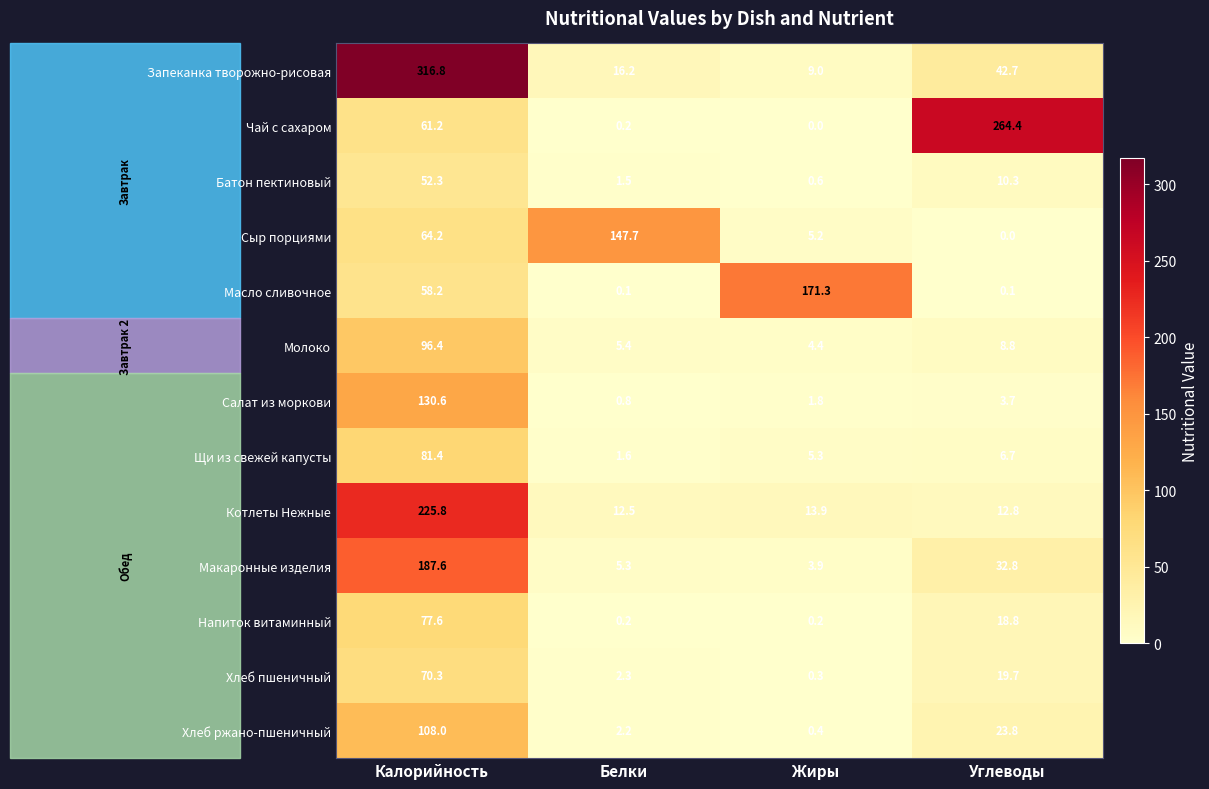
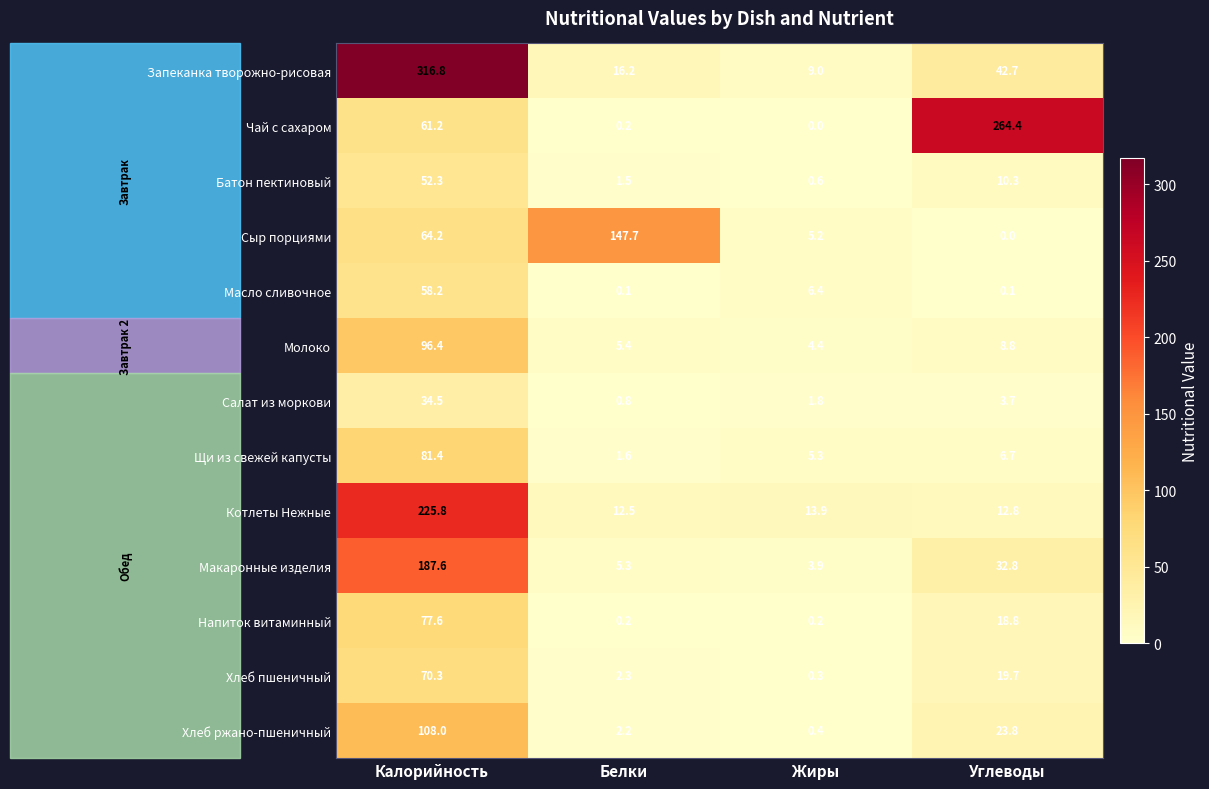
  {
    "Запеканка творожно-рисовая": {
      "Калорийность": 316.8,
      "Белки": 16.2,
      "Жиры": 9.0,
      "Углеводы": 42.7
    },
    "Чай с сахаром": {
      "Калорийность": 61.2,
      "Белки": 0.2,
      "Жиры": 0.0,
      "Углеводы": 264.4
    },
    "Батон пектиновый": {
      "Калорийность": 52.3,
      "Белки": 1.5,
      "Жиры": 0.6,
      "Углеводы": 10.3
    },
    "Сыр порциями": {
      "Калорийность": 64.2,
      "Белки": 147.7,
      "Жиры": 5.2,
      "Углеводы": 0.0
    },
    "Масло сливочное": {
      "Калорийность": 58.2,
      "Белки": 0.1,
-     "Жиры": 171.3,
+     "Жиры": 6.4,
      "Углеводы": 0.1
    },
    "Молоко": {
      "Калорийность": 96.4,
      "Белки": 5.4,
      "Жиры": 4.4,
      "Углеводы": 8.8
    },
    "Салат из моркови": {
-     "Калорийность": 130.6,
+     "Калорийность": 34.5,
      "Белки": 0.8,
      "Жиры": 1.8,
      "Углеводы": 3.7
    },
    "Щи из свежей капусты": {
      "Калорийность": 81.4,
      "Белки": 1.6,
      "Жиры": 5.3,
      "Углеводы": 6.7
    },
    "Котлеты Нежные": {
      "Калорийность": 225.8,
      "Белки": 12.5,
      "Жиры": 13.9,
      "Углеводы": 12.8
    },
    "Макаронные изделия": {
      "Калорийность": 187.6,
      "Белки": 5.3,
      "Жиры": 3.9,
      "Углеводы": 32.8
    },
    "Напиток витаминный": {
      "Калорийность": 77.6,
      "Белки": 0.2,
      "Жиры": 0.2,
      "Углеводы": 18.8
    },
    "Хлеб пшеничный": {
      "Калорийность": 70.3,
      "Белки": 2.3,
      "Жиры": 0.3,
      "Углеводы": 19.7
    },
    "Хлеб ржано-пшеничный": {
      "Калорийность": 108.0,
      "Белки": 2.2,
      "Жиры": 0.4,
      "Углеводы": 23.8
    }
  }
